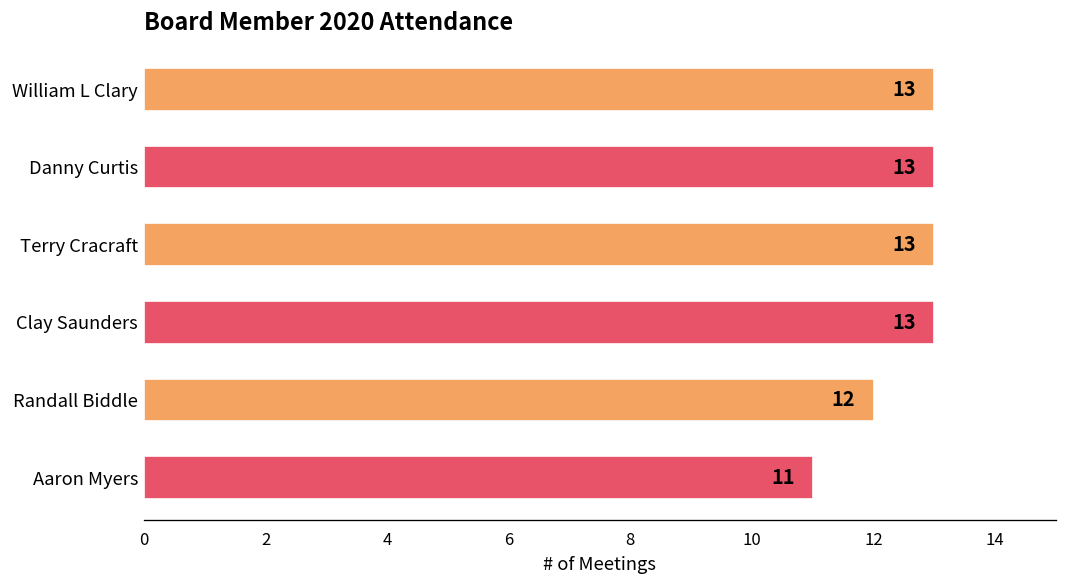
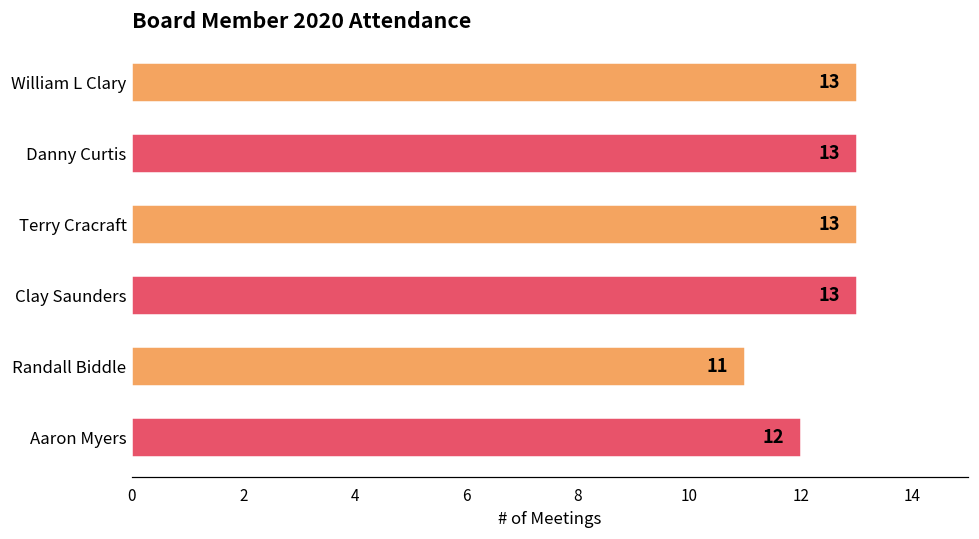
  {
    "William L Clary": 13,
    "Danny Curtis": 13,
    "Terry Cracraft": 13,
    "Clay Saunders": 13,
-   "Randall Biddle": 12,
-   "Aaron Myers": 11
+   "Randall Biddle": 11,
+   "Aaron Myers": 12
  }
